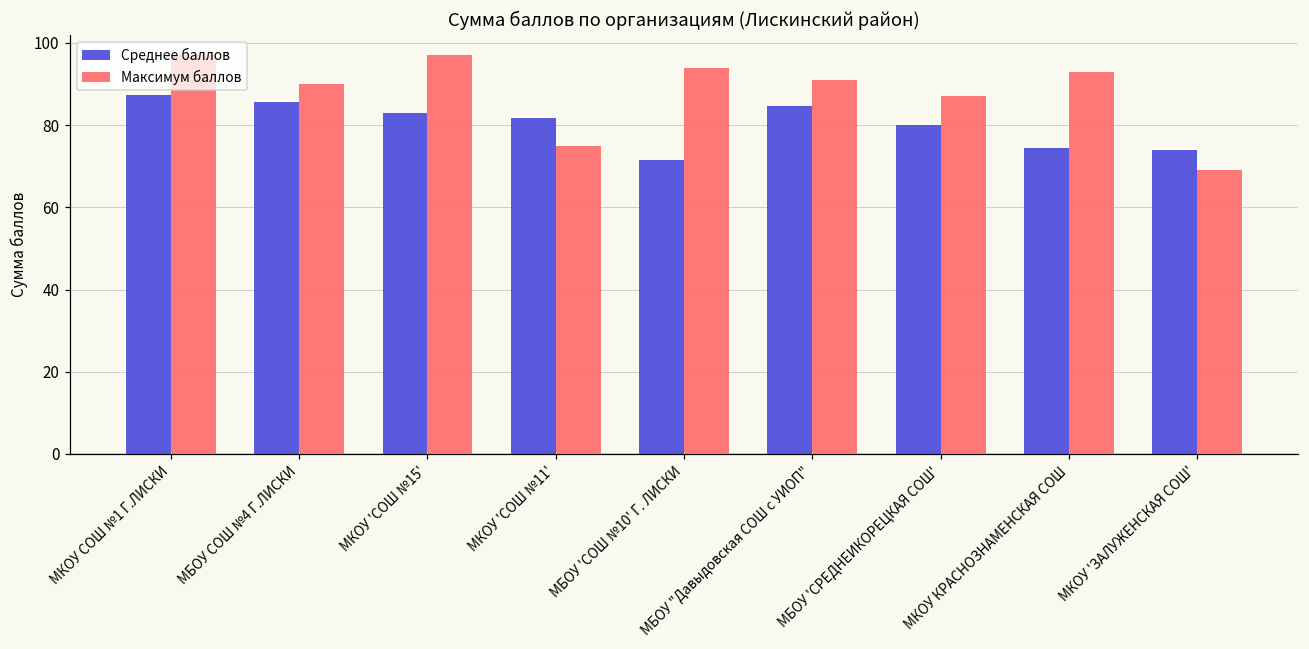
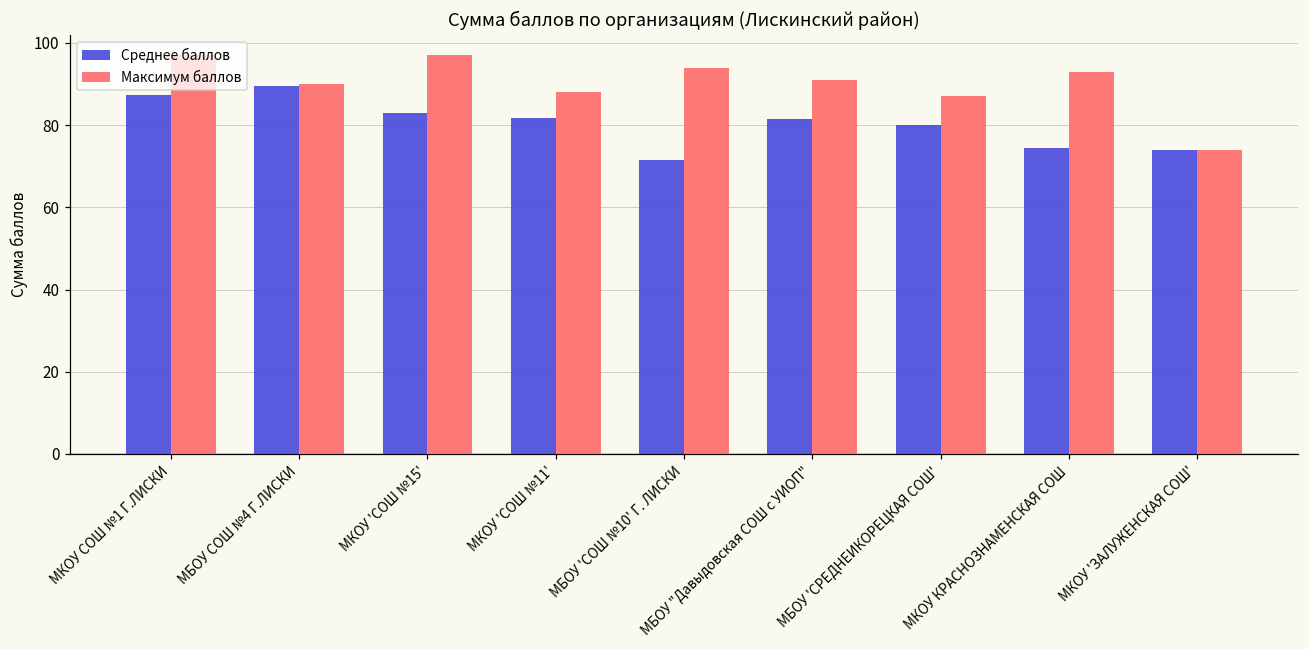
  {
    "Среднее баллов": {
      "МКОУ СОШ №1 Г.ЛИСКИ": 87,
-     "МБОУ СОШ №4 Г.ЛИСКИ": 86,
+     "МБОУ СОШ №4 Г.ЛИСКИ": 90,
      "МКОУ 'СОШ №15'": 83,
      "МКОУ 'СОШ №11'": 82,
      "МБОУ 'СОШ №10' Г. ЛИСКИ": 72,
-     "МБОУ \"Давыдовская СОШ с УИОП\"": 85,
+     "МБОУ \"Давыдовская СОШ с УИОП\"": 82,
      "МБОУ 'СРЕДНЕИКОРЕЦКАЯ СОШ'": 80,
      "МКОУ КРАСНОЗНАМЕНСКАЯ СОШ": 75,
      "МКОУ 'ЗАЛУЖЕНСКАЯ СОШ'": 74
    },
    "Максимум баллов": {
      "МБОУ СОШ №4 Г.ЛИСКИ": 90,
      "МКОУ 'СОШ №15'": 97,
-     "МКОУ 'СОШ №11'": 75,
+     "МКОУ 'СОШ №11'": 88,
      "МБОУ 'СОШ №10' Г. ЛИСКИ": 94,
      "МБОУ \"Давыдовская СОШ с УИОП\"": 91,
      "МБОУ 'СРЕДНЕИКОРЕЦКАЯ СОШ'": 87,
      "МКОУ КРАСНОЗНАМЕНСКАЯ СОШ": 93,
-     "МКОУ 'ЗАЛУЖЕНСКАЯ СОШ'": 69
+     "МКОУ 'ЗАЛУЖЕНСКАЯ СОШ'": 74
    }
  }
